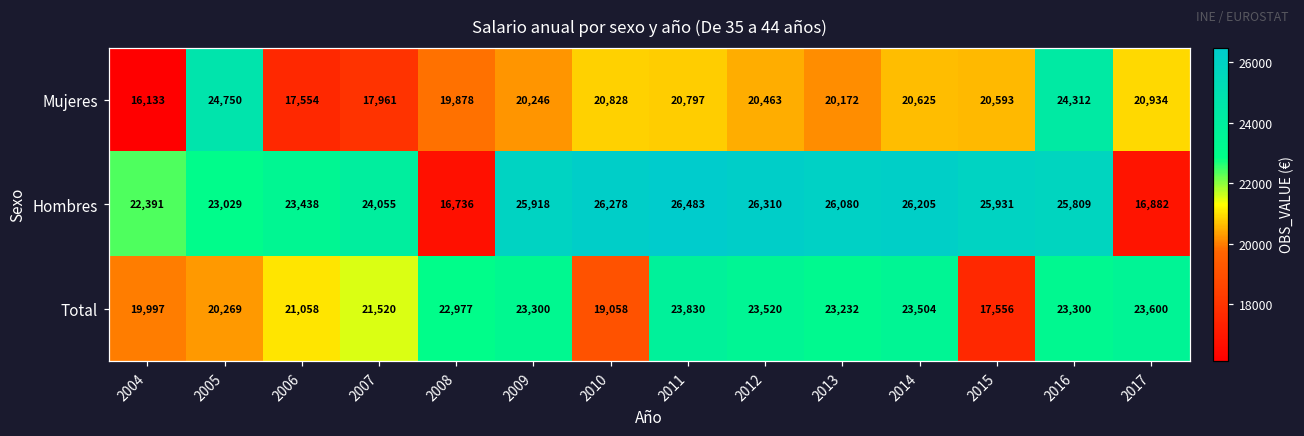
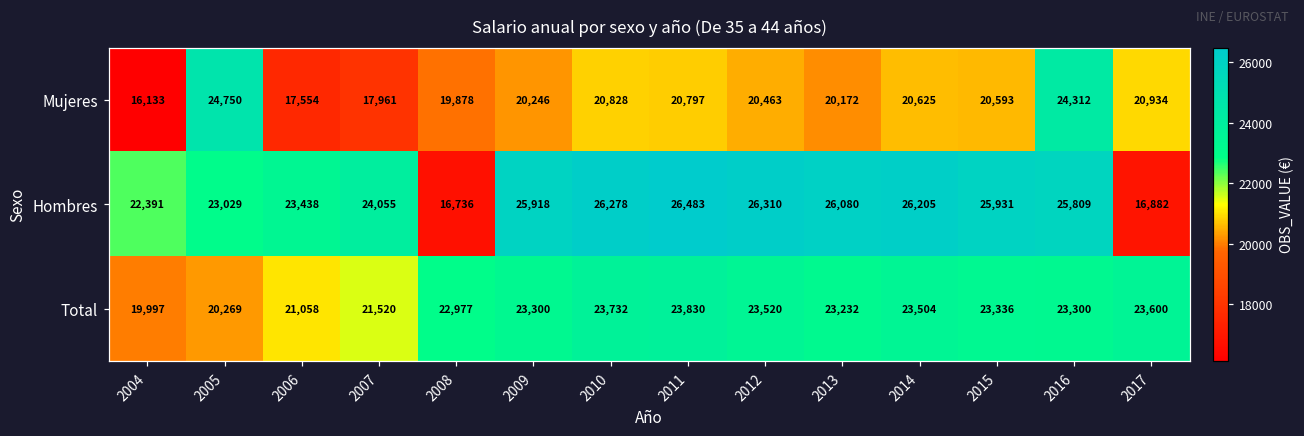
  {
    "Mujeres": {
      "2004": "16,133",
      "2005": "24,750",
      "2006": "17,554",
      "2007": "17,961",
      "2008": "19,878",
      "2009": "20,246",
      "2010": "20,828",
      "2011": "20,797",
      "2012": "20,463",
      "2013": "20,172",
      "2014": "20,625",
      "2015": "20,593",
      "2016": "24,312",
      "2017": "20,934"
    },
    "Hombres": {
      "2004": "22,391",
      "2005": "23,029",
      "2006": "23,438",
      "2007": "24,055",
      "2008": "16,736",
      "2009": "25,918",
      "2010": "26,278",
      "2011": "26,483",
      "2012": "26,310",
      "2013": "26,080",
      "2014": "26,205",
      "2015": "25,931",
      "2016": "25,809",
      "2017": "16,882"
    },
    "Total": {
      "2004": "19,997",
      "2005": "20,269",
      "2006": "21,058",
      "2007": "21,520",
      "2008": "22,977",
      "2009": "23,300",
-     "2010": "19,058",
+     "2010": "23,732",
      "2011": "23,830",
      "2012": "23,520",
      "2013": "23,232",
      "2014": "23,504",
-     "2015": "17,556",
+     "2015": "23,336",
      "2016": "23,300",
      "2017": "23,600"
    }
  }
